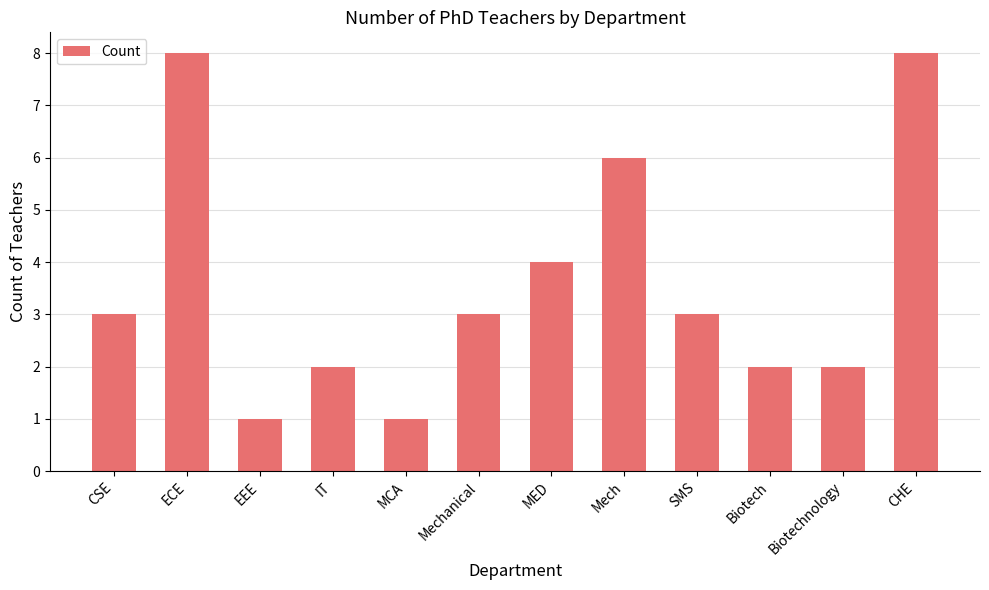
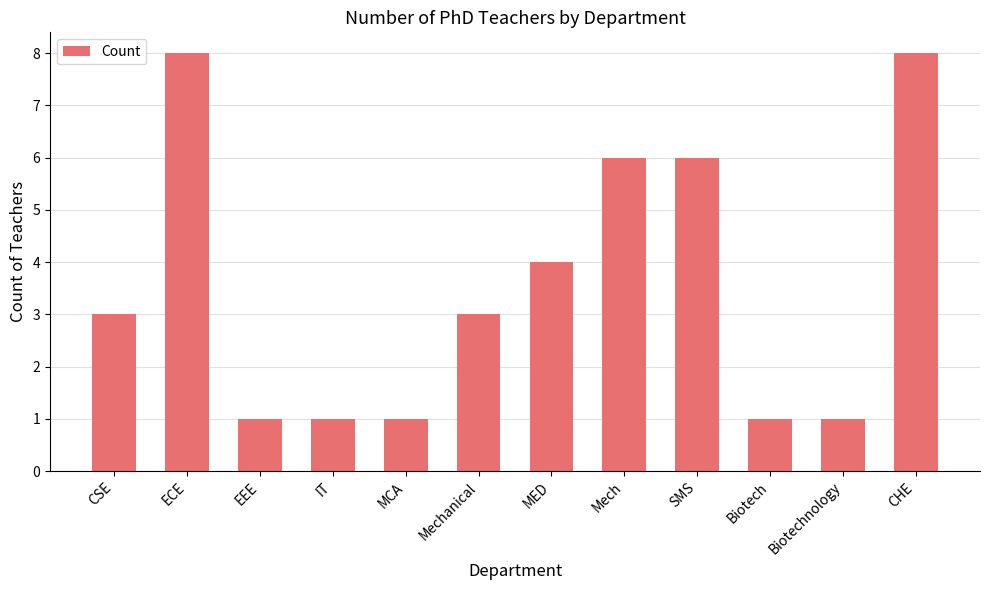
  {
    "CSE": 3,
    "ECE": 8,
    "EEE": 1,
-   "IT": 2,
+   "IT": 1,
    "MCA": 1,
    "Mechanical": 3,
    "MED": 4,
    "Mech": 6,
-   "SMS": 3,
-   "Biotech": 2,
-   "Biotechnology": 2,
+   "SMS": 6,
+   "Biotech": 1,
+   "Biotechnology": 1,
    "CHE": 8
  }
